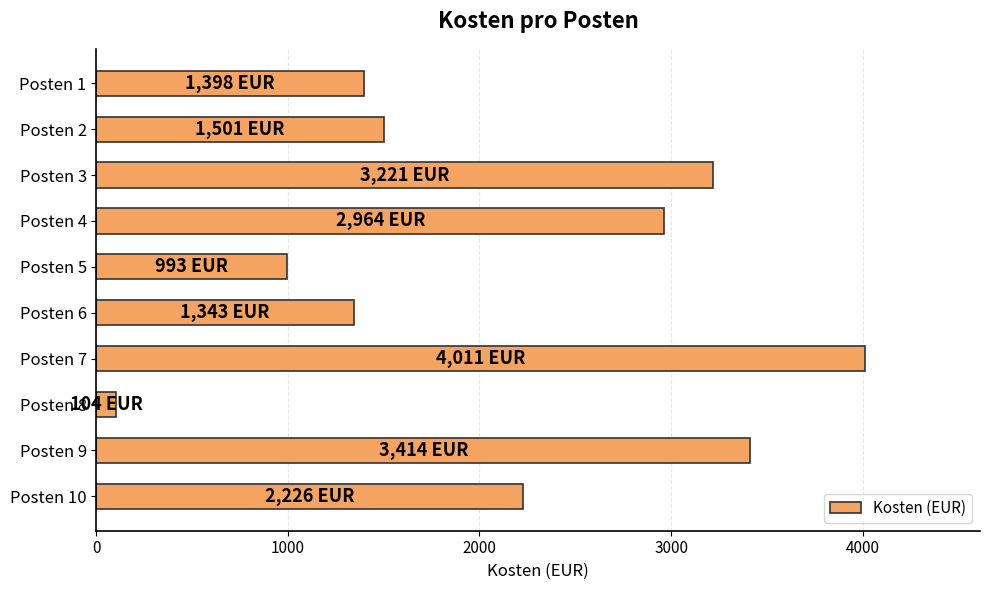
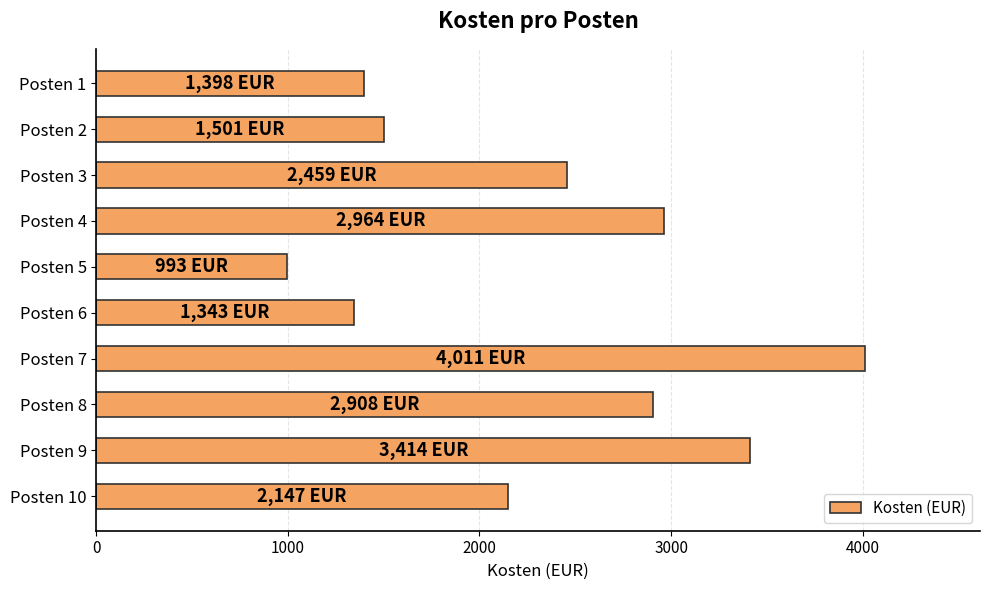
  {
    "Posten 1": "1,398",
    "Posten 2": "1,501",
-   "Posten 3": "3,221",
+   "Posten 3": "2,459",
    "Posten 4": "2,964",
    "Posten 5": "993",
    "Posten 6": "1,343",
    "Posten 7": "4,011",
-   "Posten 8": "104",
+   "Posten 8": "2,908",
    "Posten 9": "3,414",
-   "Posten 10": "2,226"
+   "Posten 10": "2,147"
  }
